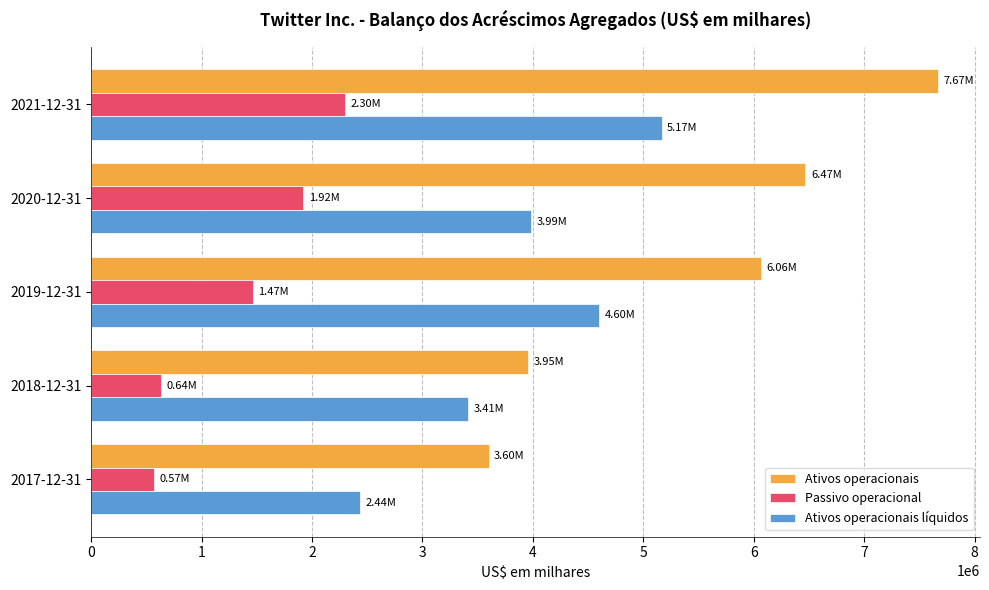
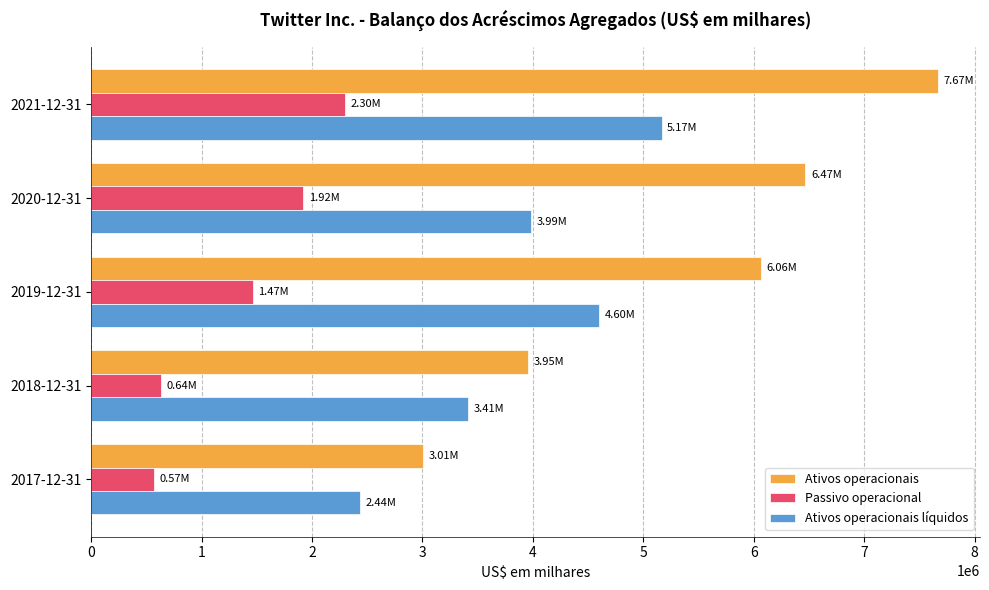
  {
    "Ativos operacionais": {
      "2021-12-31": "7.67M",
      "2020-12-31": "6.47M",
      "2019-12-31": "6.06M",
      "2018-12-31": "3.95M",
-     "2017-12-31": "3.60M"
+     "2017-12-31": "3.01M"
    },
    "Passivo operacional": {
      "2021-12-31": "2.30M",
      "2020-12-31": "1.92M",
      "2019-12-31": "1.47M",
      "2018-12-31": "0.64M",
      "2017-12-31": "0.57M"
    },
    "Ativos operacionais líquidos": {
      "2021-12-31": "5.17M",
      "2020-12-31": "3.99M",
      "2019-12-31": "4.60M",
      "2018-12-31": "3.41M",
      "2017-12-31": "2.44M"
    }
  }
